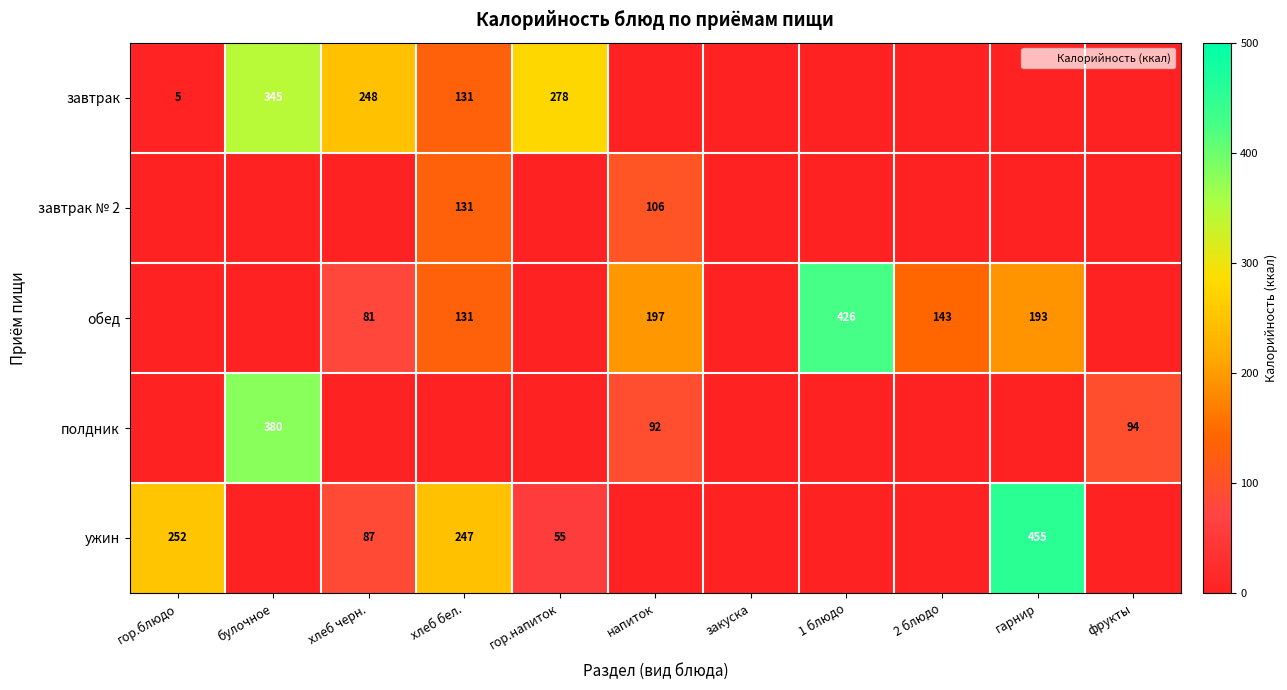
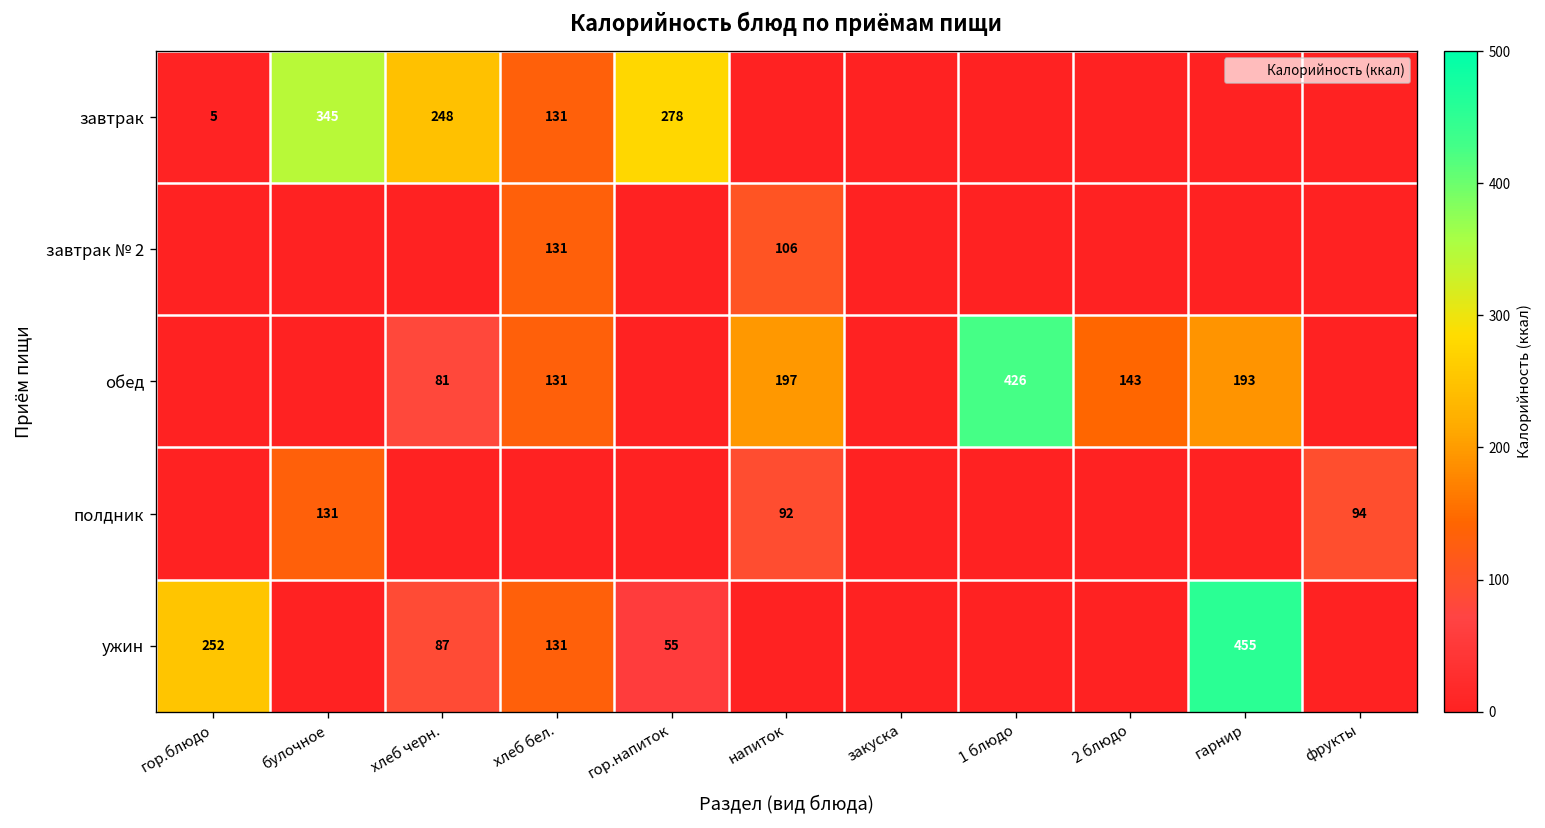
  {
    "завтрак": {
      "гор.блюдо": 5,
      "булочное": 345,
      "хлеб черн.": 248,
      "хлеб бел.": 131,
      "гор.напиток": 278
    },
    "завтрак № 2": {
      "хлеб бел.": 131,
      "напиток": 106
    },
    "обед": {
      "хлеб черн.": 81,
      "хлеб бел.": 131,
      "напиток": 197,
      "1 блюдо": 426,
      "2 блюдо": 143,
      "гарнир": 193
    },
    "полдник": {
-     "булочное": 380,
+     "булочное": 131,
      "напиток": 92,
      "фрукты": 94
    },
    "ужин": {
      "гор.блюдо": 252,
      "хлеб черн.": 87,
-     "хлеб бел.": 247,
+     "хлеб бел.": 131,
      "гор.напиток": 55,
      "гарнир": 455
    }
  }
